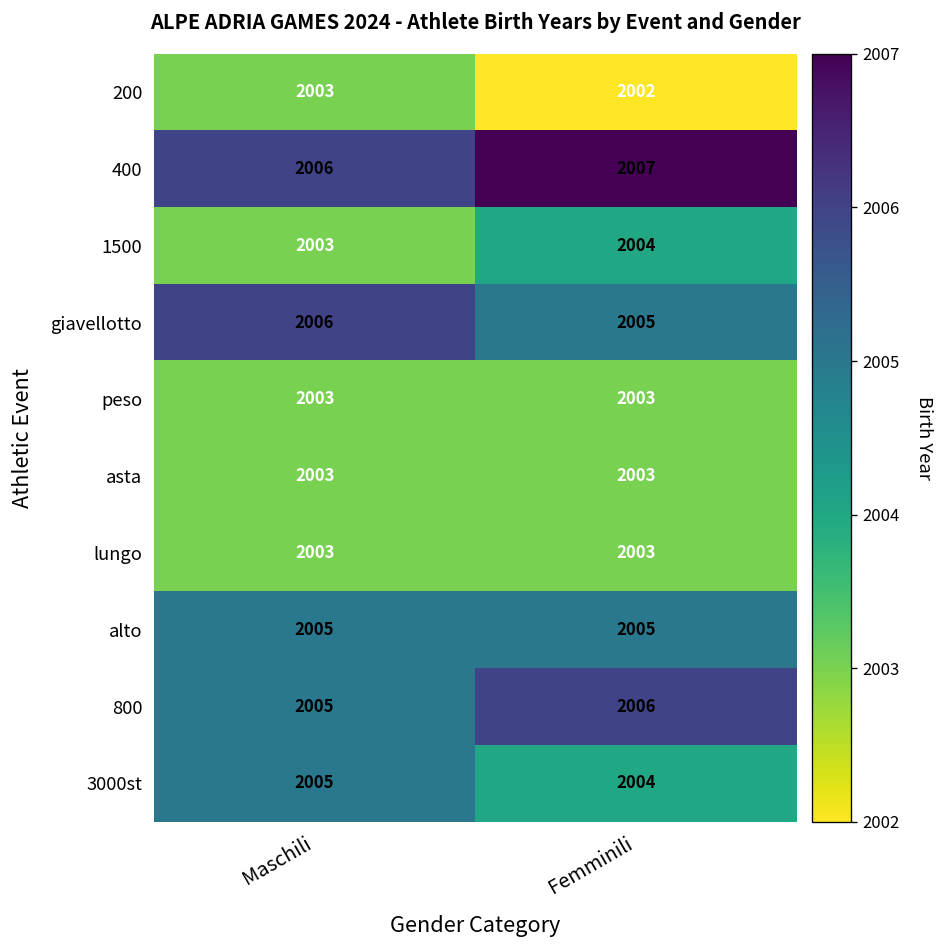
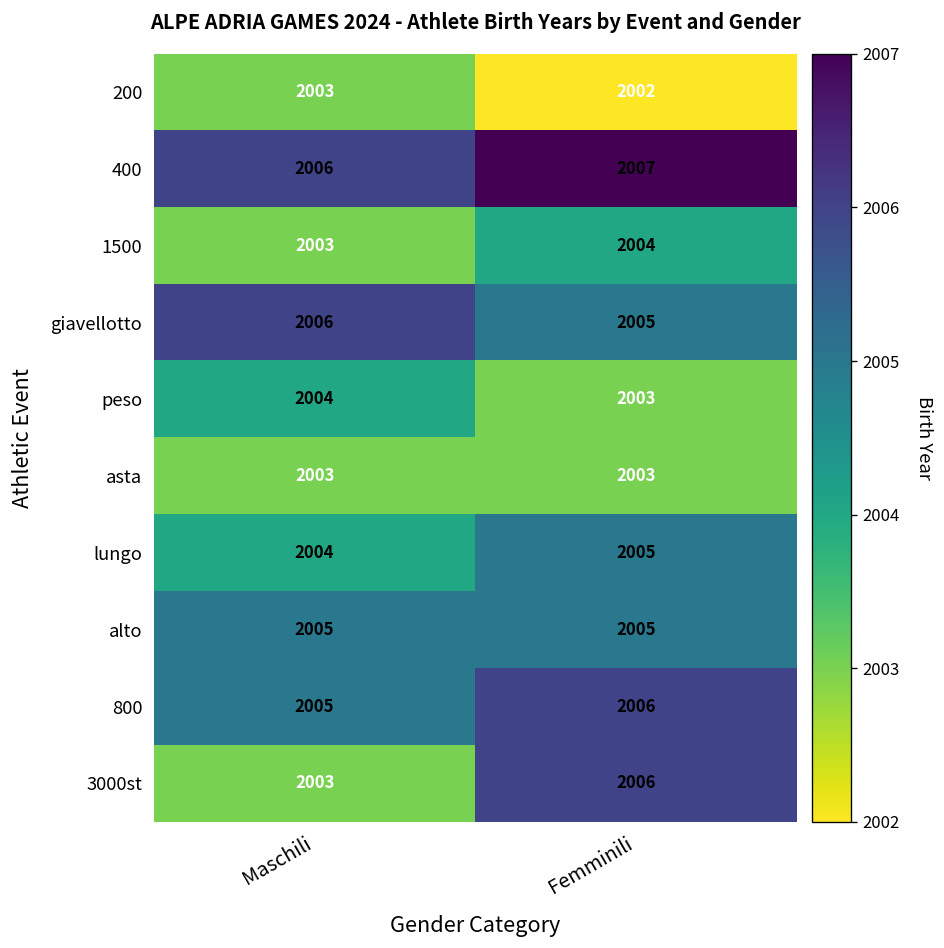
  {
    "200": {
      "Maschili": 2003,
      "Femminili": 2002
    },
    "400": {
      "Maschili": 2006,
      "Femminili": 2007
    },
    "1500": {
      "Maschili": 2003,
      "Femminili": 2004
    },
    "giavellotto": {
      "Maschili": 2006,
      "Femminili": 2005
    },
    "peso": {
-     "Maschili": 2003,
+     "Maschili": 2004,
      "Femminili": 2003
    },
    "asta": {
      "Maschili": 2003,
      "Femminili": 2003
    },
    "lungo": {
-     "Maschili": 2003,
-     "Femminili": 2003
+     "Maschili": 2004,
+     "Femminili": 2005
    },
    "alto": {
      "Maschili": 2005,
      "Femminili": 2005
    },
    "800": {
      "Maschili": 2005,
      "Femminili": 2006
    },
    "3000st": {
-     "Maschili": 2005,
-     "Femminili": 2004
+     "Maschili": 2003,
+     "Femminili": 2006
    }
  }
